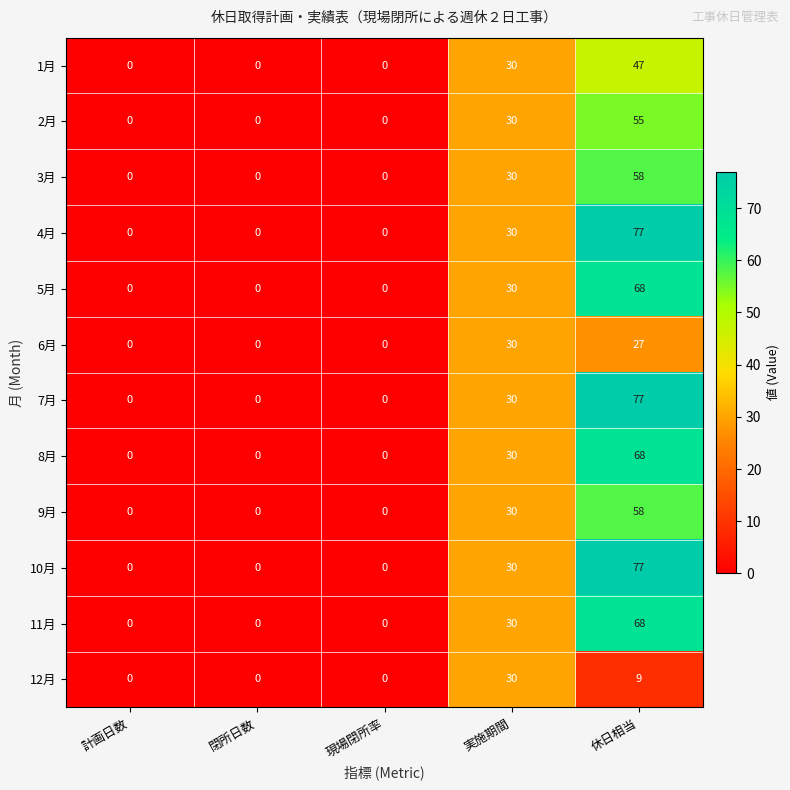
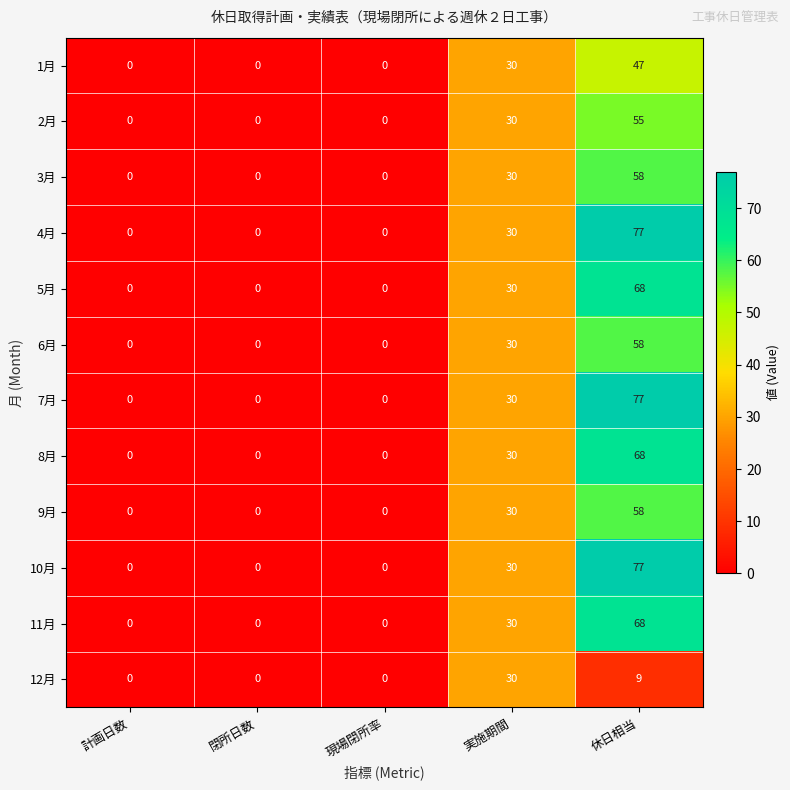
  {
    "1月": {
      "計画日数": 0,
      "閉所日数": 0,
      "現場閉所率": 0,
      "実施期間": 30,
      "休日相当": 47
    },
    "2月": {
      "計画日数": 0,
      "閉所日数": 0,
      "現場閉所率": 0,
      "実施期間": 30,
      "休日相当": 55
    },
    "3月": {
      "計画日数": 0,
      "閉所日数": 0,
      "現場閉所率": 0,
      "実施期間": 30,
      "休日相当": 58
    },
    "4月": {
      "計画日数": 0,
      "閉所日数": 0,
      "現場閉所率": 0,
      "実施期間": 30,
      "休日相当": 77
    },
    "5月": {
      "計画日数": 0,
      "閉所日数": 0,
      "現場閉所率": 0,
      "実施期間": 30,
      "休日相当": 68
    },
    "6月": {
      "計画日数": 0,
      "閉所日数": 0,
      "現場閉所率": 0,
      "実施期間": 30,
-     "休日相当": 27
+     "休日相当": 58
    },
    "7月": {
      "計画日数": 0,
      "閉所日数": 0,
      "現場閉所率": 0,
      "実施期間": 30,
      "休日相当": 77
    },
    "8月": {
      "計画日数": 0,
      "閉所日数": 0,
      "現場閉所率": 0,
      "実施期間": 30,
      "休日相当": 68
    },
    "9月": {
      "計画日数": 0,
      "閉所日数": 0,
      "現場閉所率": 0,
      "実施期間": 30,
      "休日相当": 58
    },
    "10月": {
      "計画日数": 0,
      "閉所日数": 0,
      "現場閉所率": 0,
      "実施期間": 30,
      "休日相当": 77
    },
    "11月": {
      "計画日数": 0,
      "閉所日数": 0,
      "現場閉所率": 0,
      "実施期間": 30,
      "休日相当": 68
    },
    "12月": {
      "計画日数": 0,
      "閉所日数": 0,
      "現場閉所率": 0,
      "実施期間": 30,
      "休日相当": 9
    }
  }
